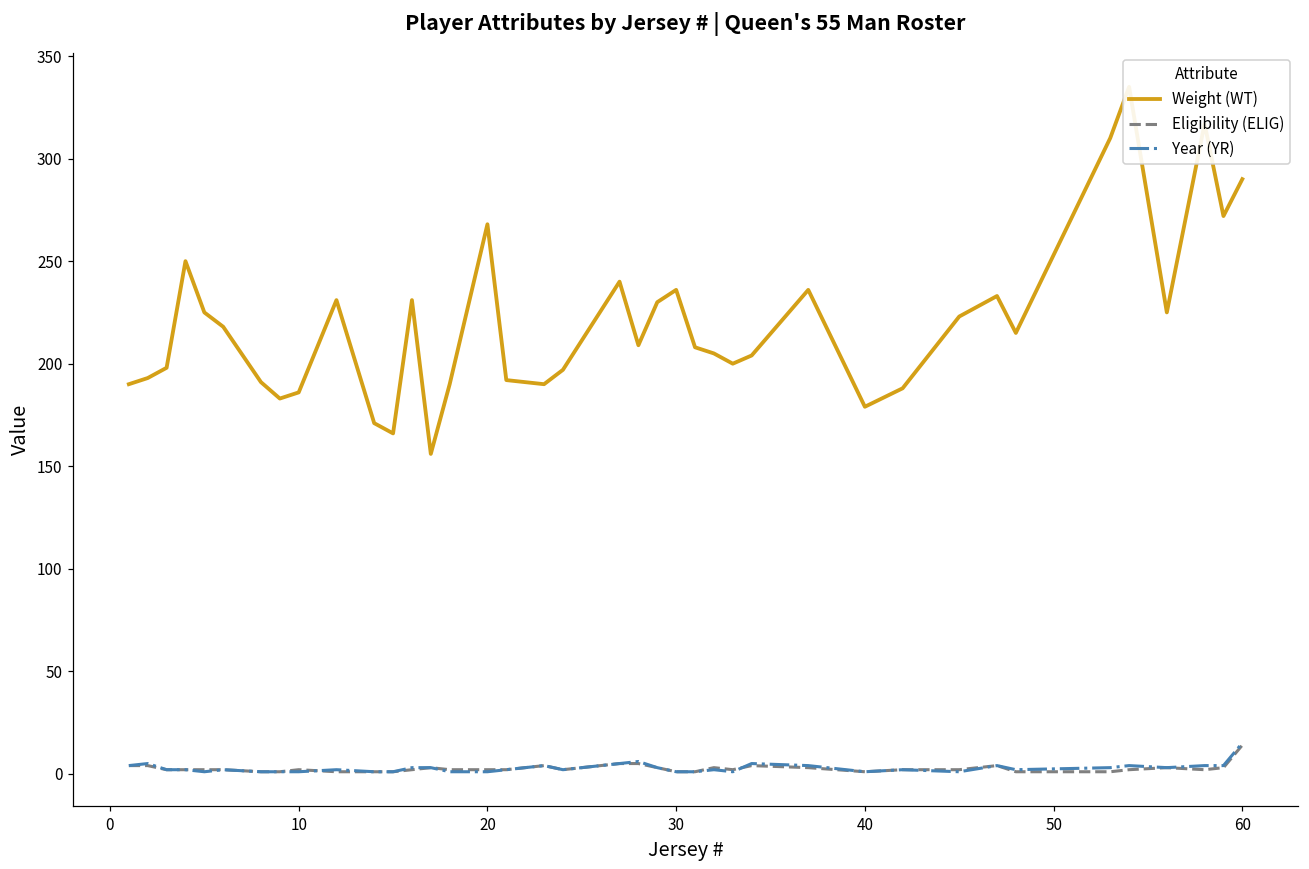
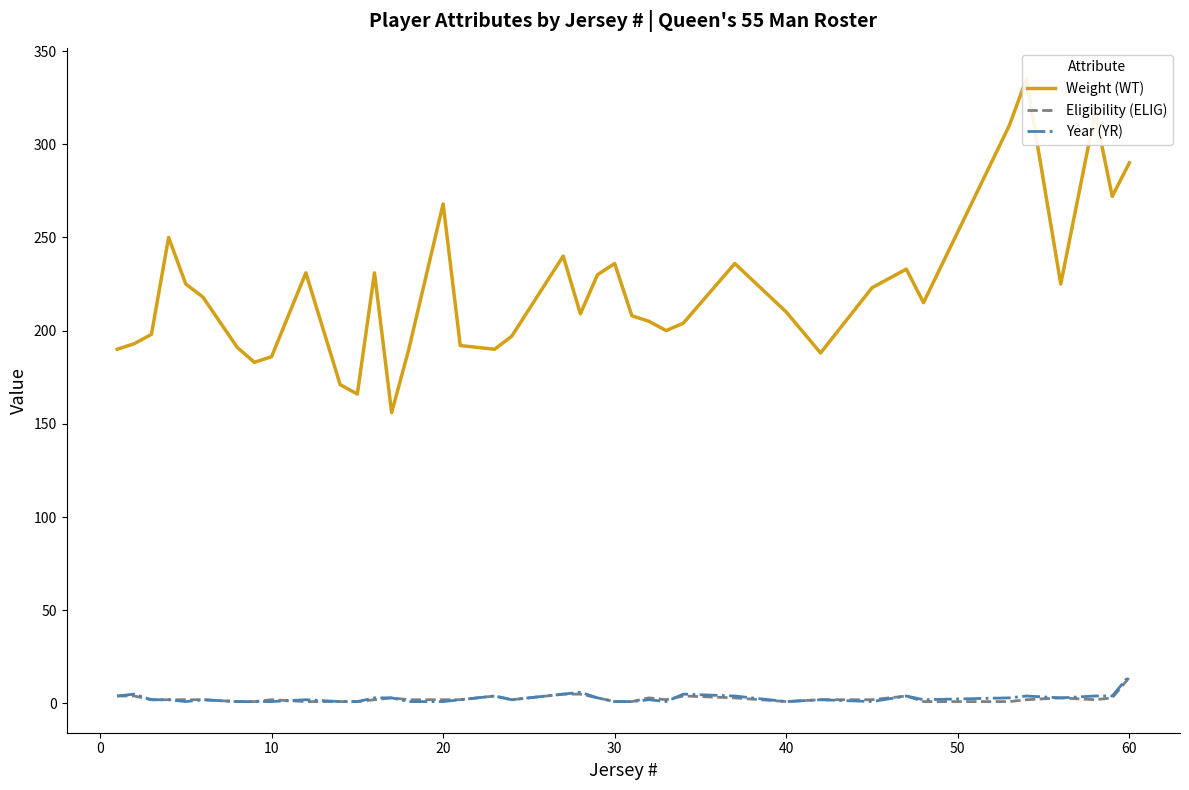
  {
    "Weight (WT)": {
      "10": 186,
      "20": 268,
      "30": 236,
-     "40": 179,
+     "40": 210,
      "60": 290
    }
  }
